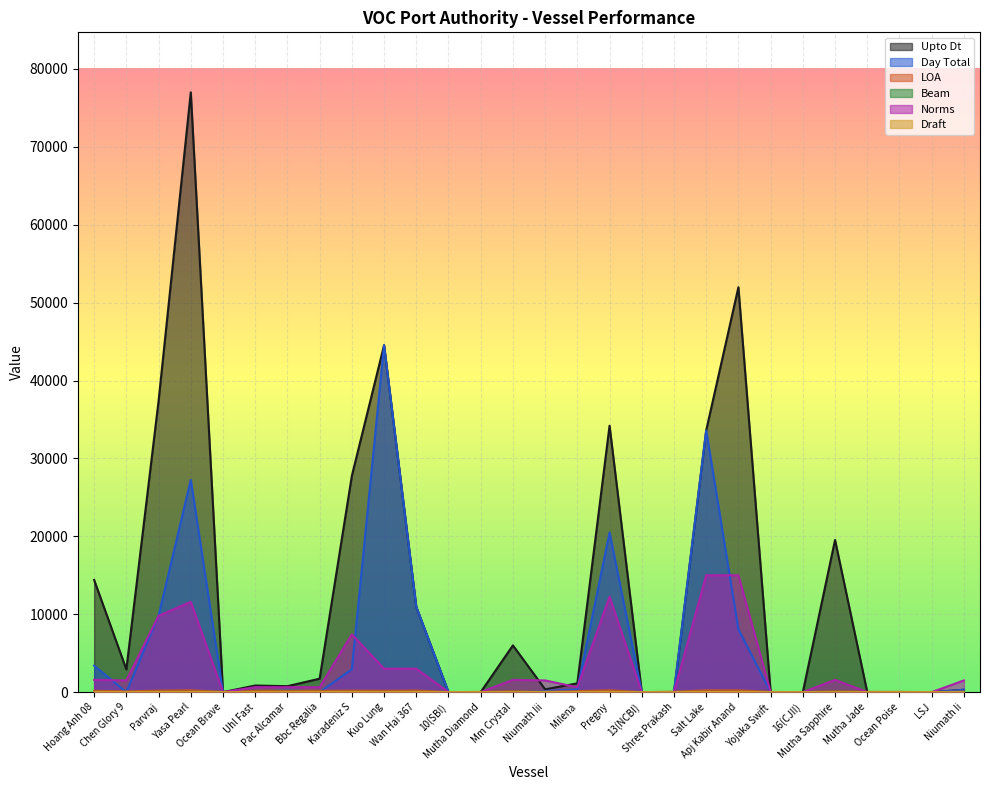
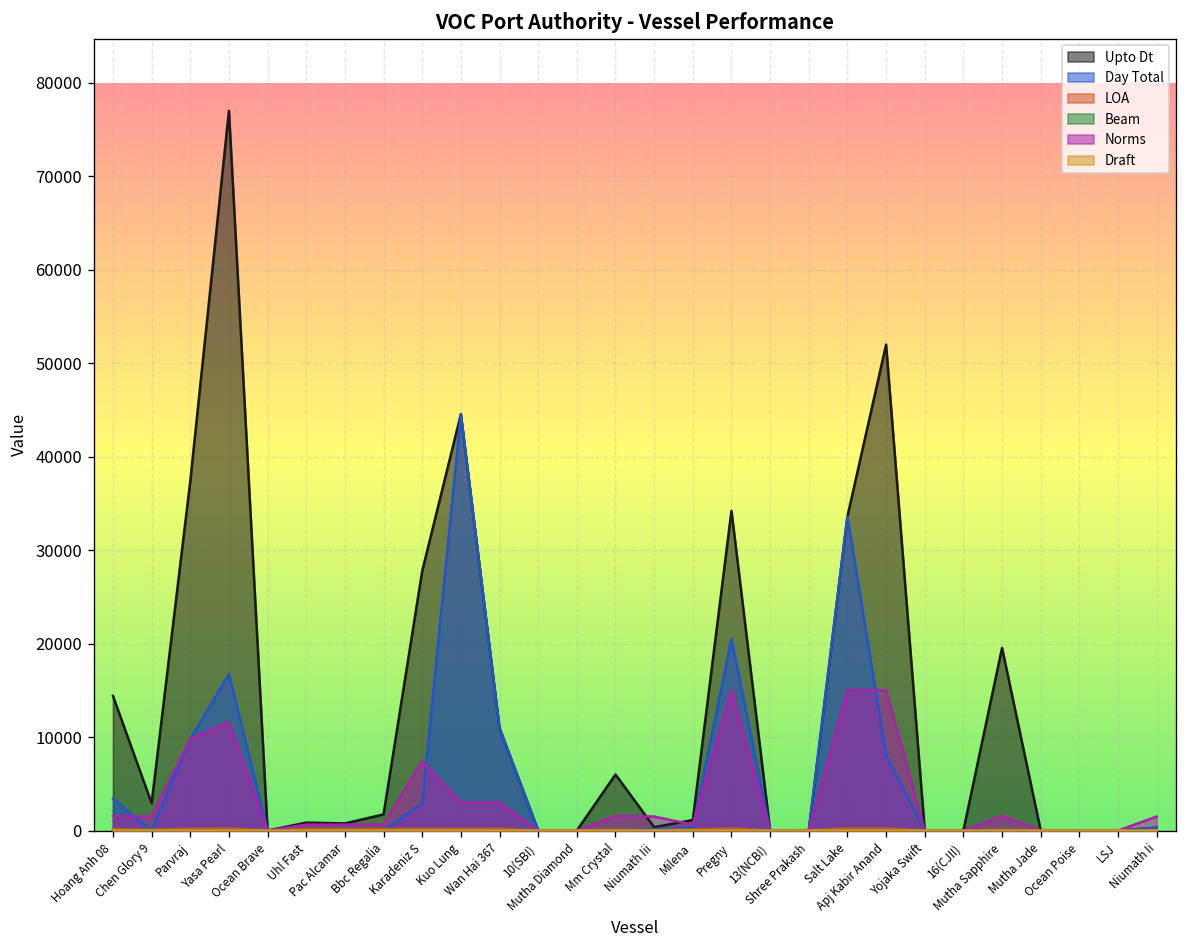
  {
    "Upto Dt": {
      "Hoang Anh 08": 14000,
      "Chen Glory 9": 3000,
      "Parvraj": 37000,
      "Yasa Pearl": 77000,
      "Bbc Regalia": 2000,
      "Karadeniz S": 28000,
      "Mm Crystal": 6000,
      "Milena": 1000,
      "Pregny": 34000,
      "Apj Kabir Anand": 52000,
      "Mutha Sapphire": 20000
    },
    "Day Total": {
      "Hoang Anh 08": 3000,
-     "Yasa Pearl": 27000,
+     "Yasa Pearl": 17000,
      "Karadeniz S": 3000,
      "Pregny": 21000,
      "Apj Kabir Anand": 8000
    },
    "Norms": {
      "Hoang Anh 08": 2000,
      "Chen Glory 9": 2000,
      "Yasa Pearl": 12000,
      "Bbc Regalia": 1000,
      "Karadeniz S": 7000,
      "Kuo Lung": 3000,
      "Wan Hai 367": 3000,
      "Mm Crystal": 2000,
      "Niumath Iii": 2000,
-     "Pregny": 12000,
+     "Pregny": 15000,
      "Salt Lake": 15000,
      "Apj Kabir Anand": 15000,
      "Mutha Sapphire": 2000,
      "Niumath Ii": 2000
    }
  }
